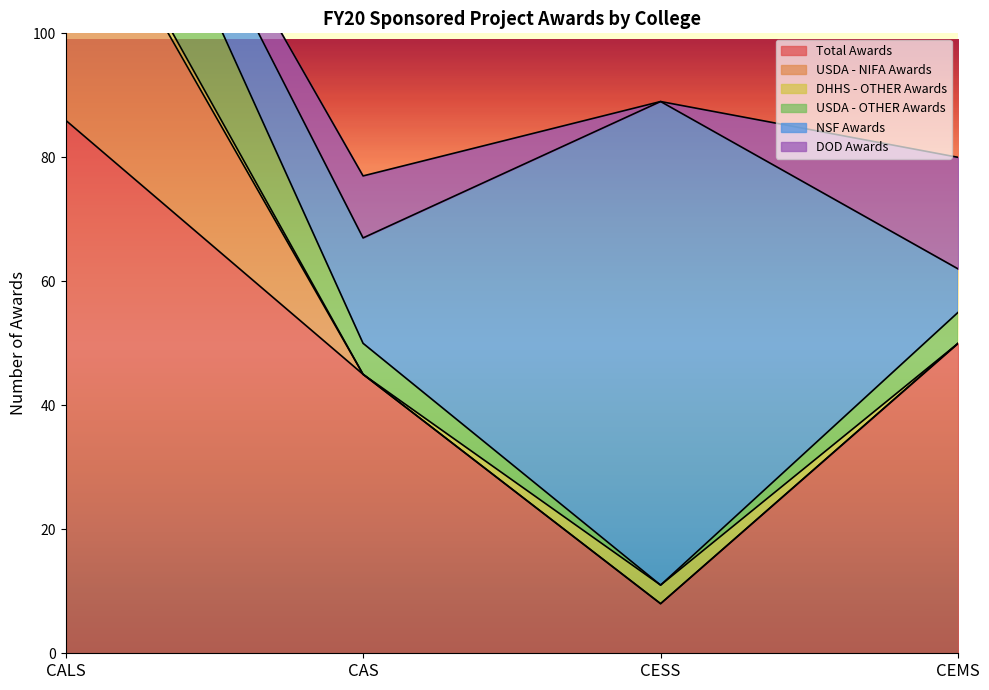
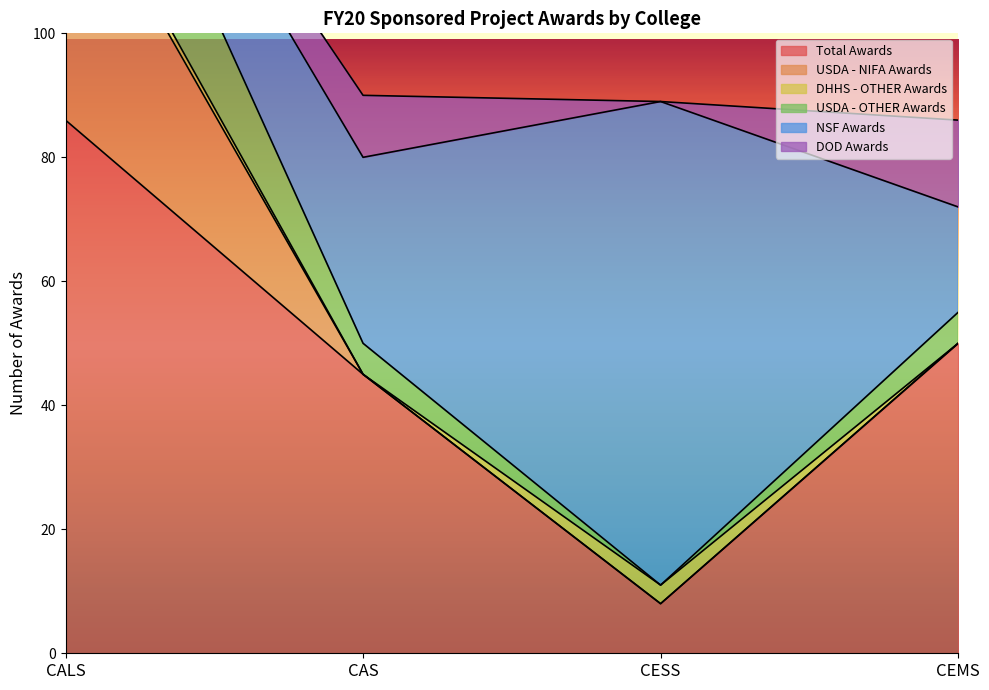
  {
    "USDA - OTHER Awards": {
      "CAS": 5,
      "CEMS": 5
    },
    "NSF Awards": {
-     "CAS": 17,
-     "CEMS": 7
+     "CAS": 30,
+     "CEMS": 17
    },
    "DOD Awards": {
      "CAS": 10,
-     "CEMS": 18
+     "CEMS": 14
    }
  }
